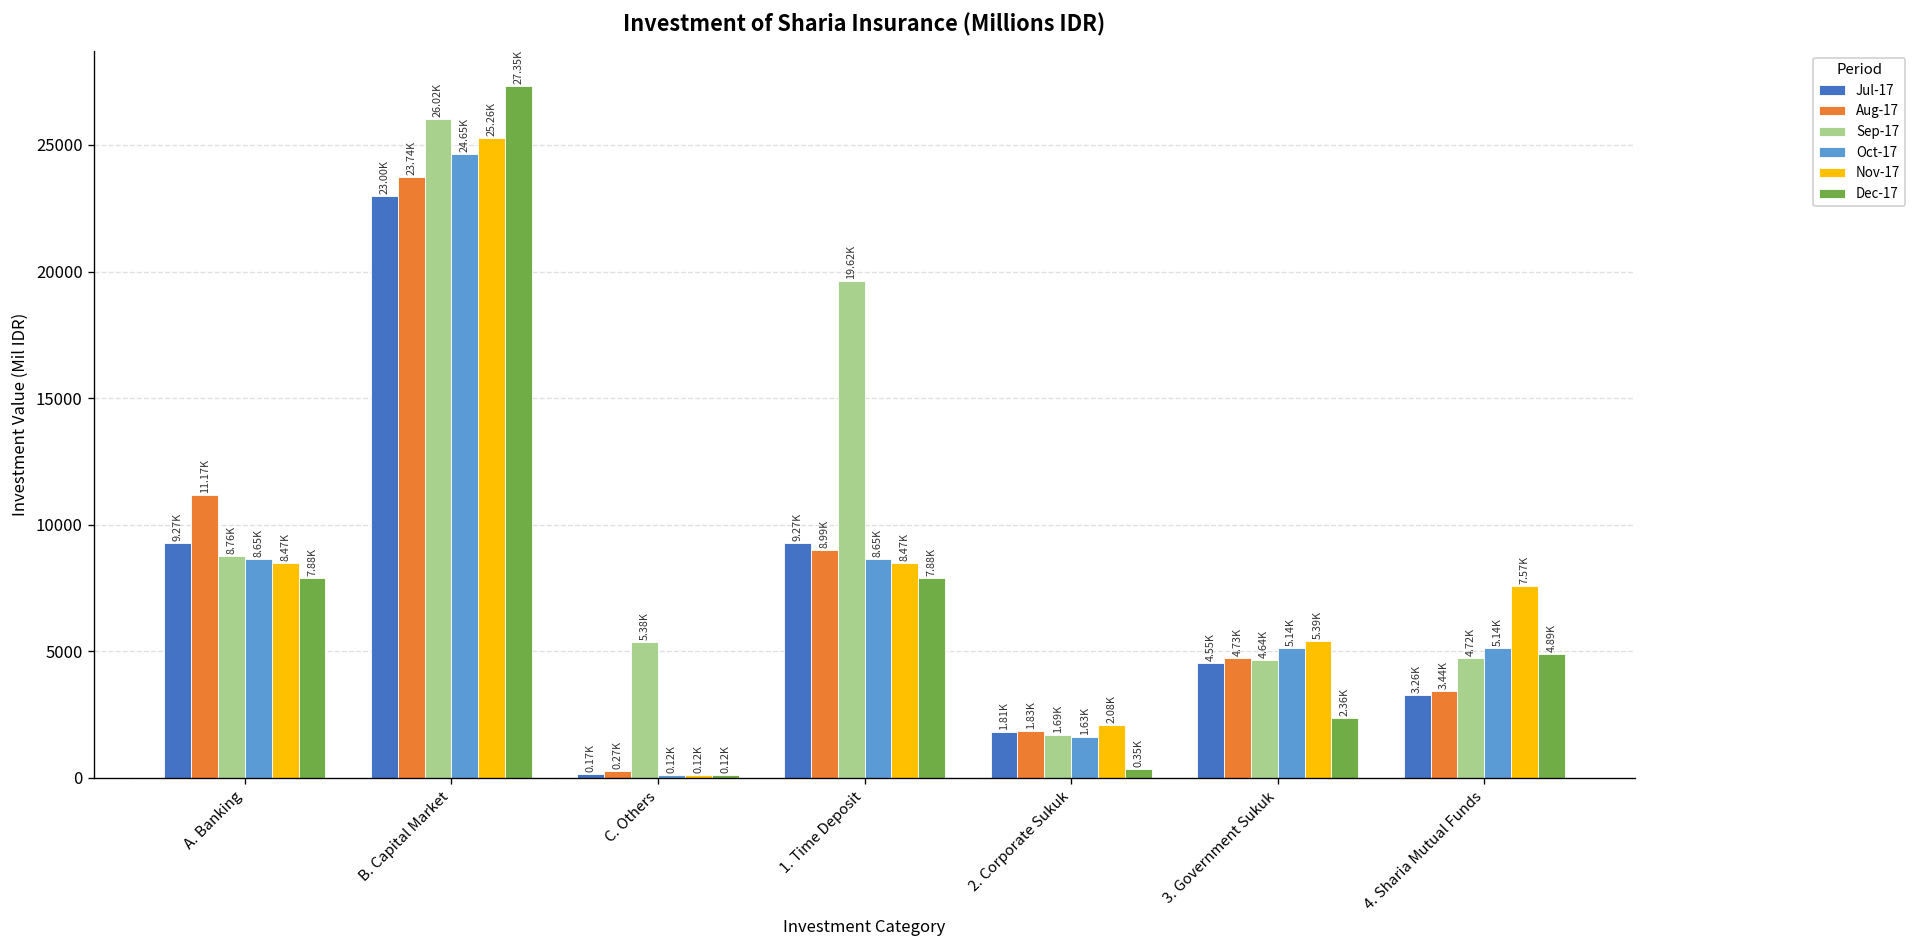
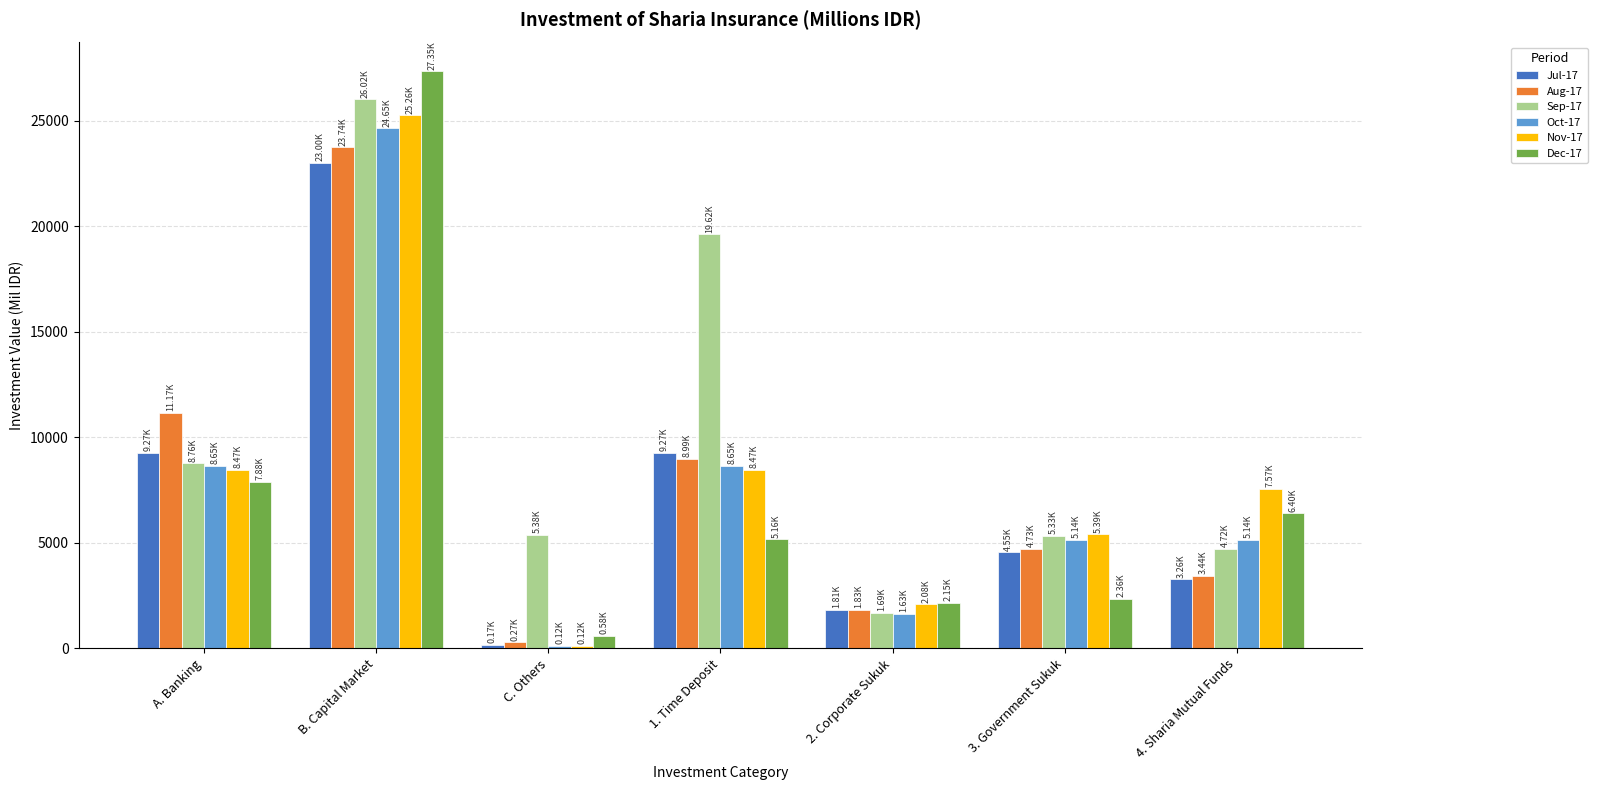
  {
    "Aug-17": {
      "A. Banking": "11.17K",
      "B. Capital Market": "23.74K",
      "C. Others": "0.27K",
      "1. Time Deposit": "8.99K",
      "2. Corporate Sukuk": "1.83K",
      "3. Government Sukuk": "4.73K",
      "4. Sharia Mutual Funds": "3.44K"
    },
    "Sep-17": {
      "A. Banking": "8.76K",
      "B. Capital Market": "26.02K",
      "C. Others": "5.38K",
      "1. Time Deposit": "19.62K",
      "2. Corporate Sukuk": "1.69K",
-     "3. Government Sukuk": "4.64K",
+     "3. Government Sukuk": "5.33K",
      "4. Sharia Mutual Funds": "4.72K"
    },
    "Nov-17": {
      "A. Banking": "8.47K",
      "B. Capital Market": "25.26K",
      "C. Others": "0.12K",
      "1. Time Deposit": "8.47K",
      "2. Corporate Sukuk": "2.08K",
      "3. Government Sukuk": "5.39K",
      "4. Sharia Mutual Funds": "7.57K"
    },
    "Dec-17": {
      "A. Banking": "7.88K",
      "B. Capital Market": "27.35K",
-     "C. Others": "0.12K",
-     "1. Time Deposit": "7.88K",
-     "2. Corporate Sukuk": "0.35K",
+     "C. Others": "0.58K",
+     "1. Time Deposit": "5.16K",
+     "2. Corporate Sukuk": "2.15K",
      "3. Government Sukuk": "2.36K",
-     "4. Sharia Mutual Funds": "4.89K"
+     "4. Sharia Mutual Funds": "6.40K"
    }
  }
